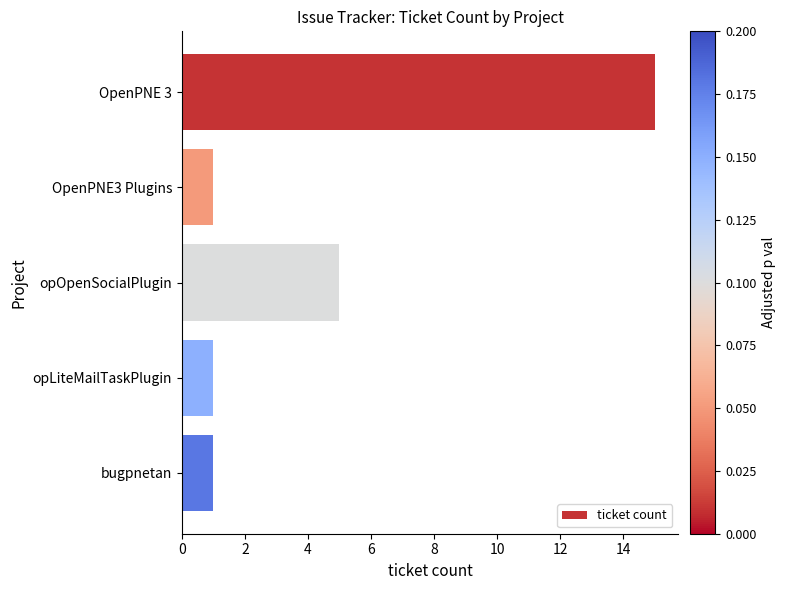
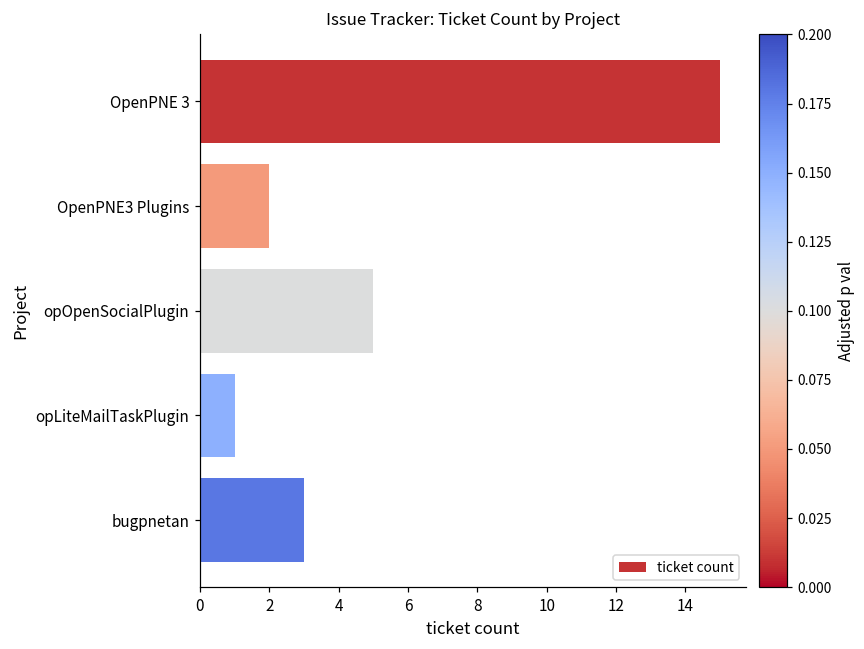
  {
    "OpenPNE 3": 15,
-   "OpenPNE3 Plugins": 1,
+   "OpenPNE3 Plugins": 2,
    "opOpenSocialPlugin": 5,
    "opLiteMailTaskPlugin": 1,
-   "bugpnetan": 1
+   "bugpnetan": 3
  }
